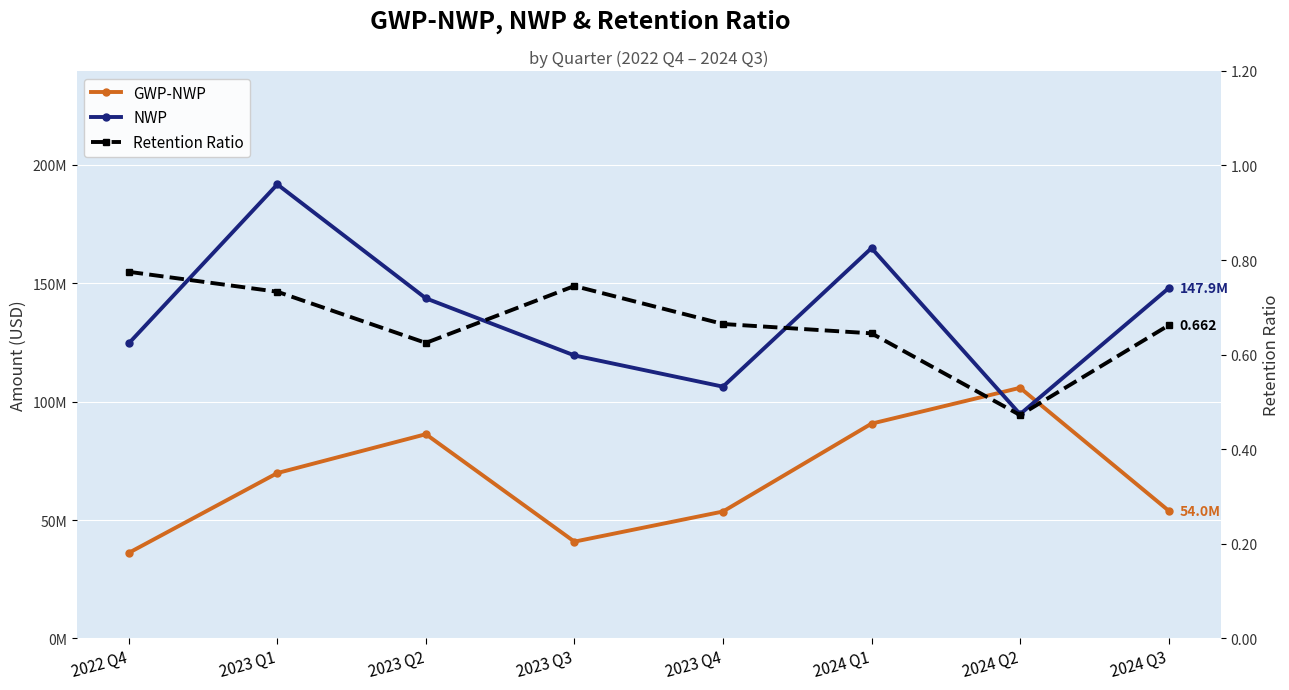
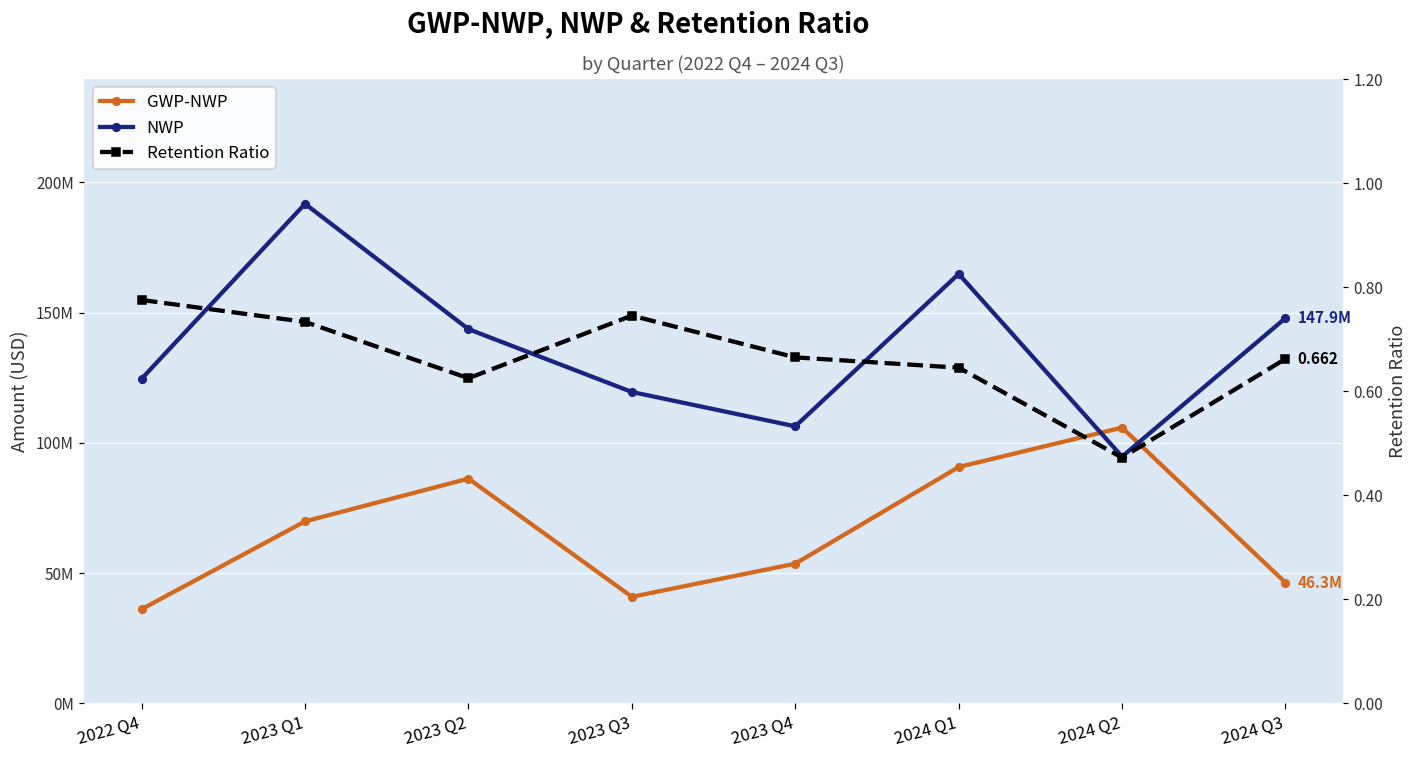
  {
    "GWP-NWP": {
-     "2024 Q3": "54.0M"
+     "2024 Q3": "46.3M"
    },
    "NWP": {
      "2024 Q3": "147.9M"
    },
    "Retention Ratio": {
      "2024 Q3": "0.662"
    }
  }
